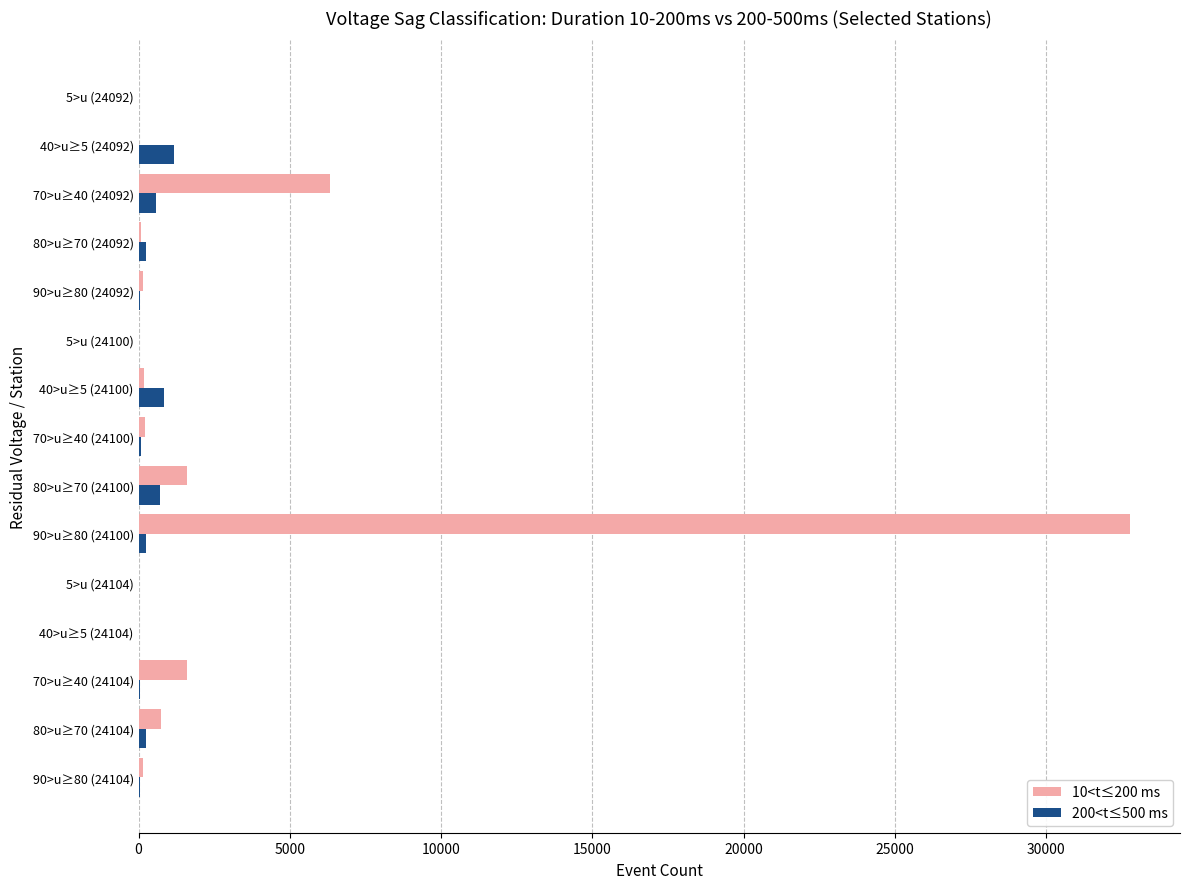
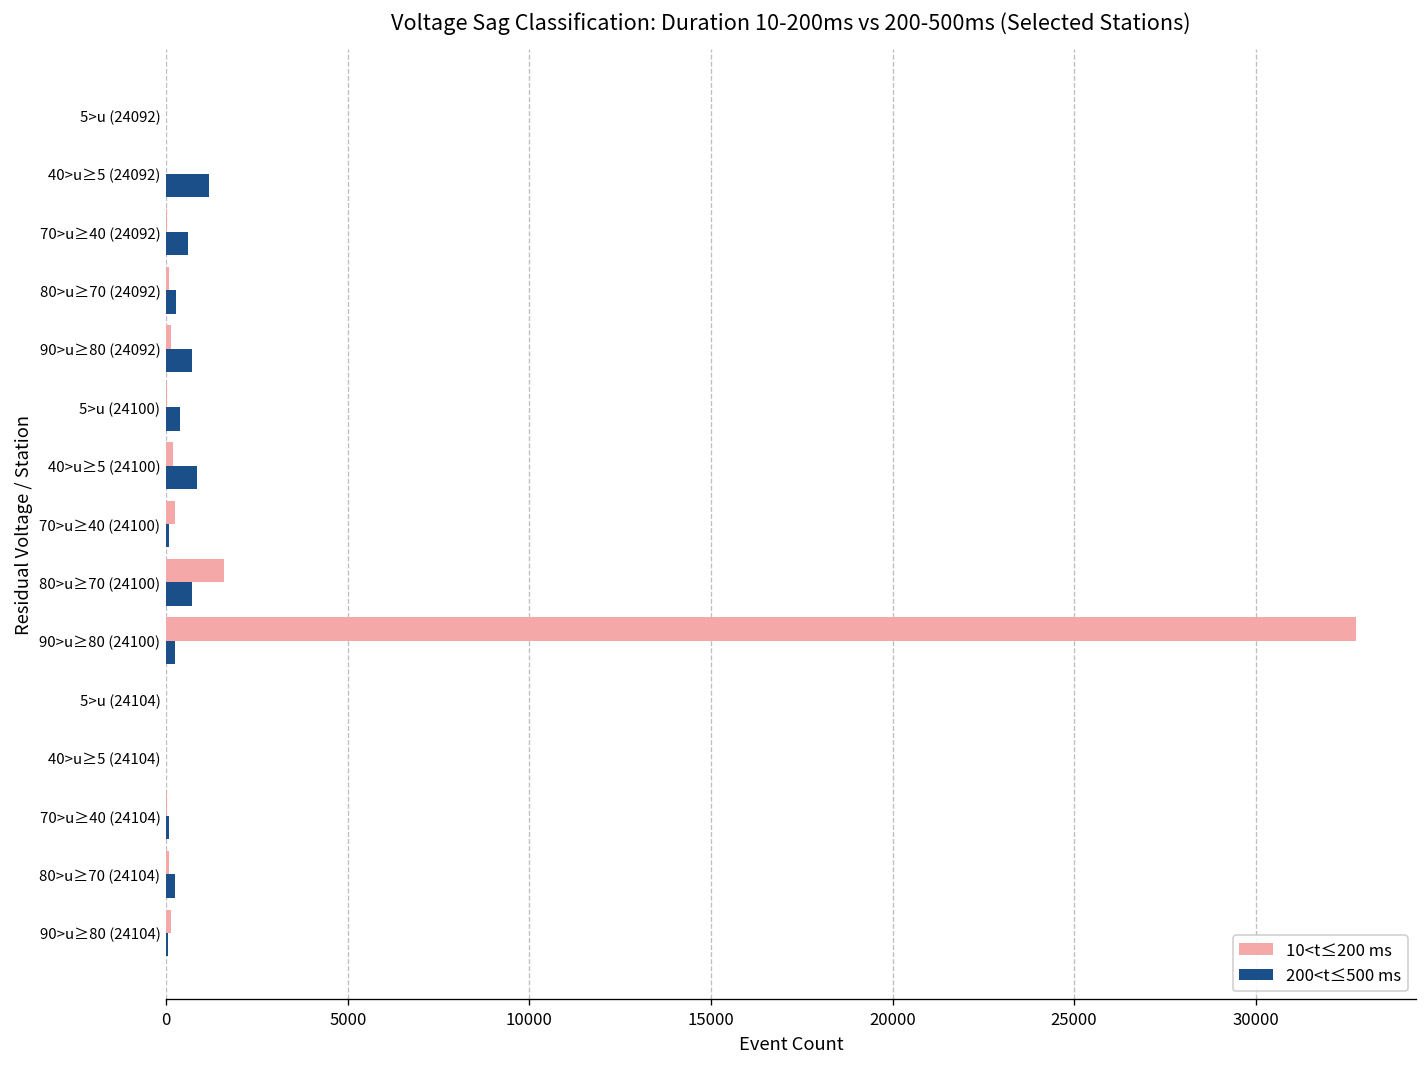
  {
    "10<t≤200 ms": {
-     "70>u≥40 (24092)": 6300,
+     "70>u≥40 (24092)": 0,
      "90>u≥80 (24092)": 100,
      "40>u≥5 (24100)": 200,
      "70>u≥40 (24100)": 200,
      "80>u≥70 (24100)": 1600,
      "90>u≥80 (24100)": 32800,
-     "70>u≥40 (24104)": 1600,
-     "80>u≥70 (24104)": 700,
+     "70>u≥40 (24104)": 0,
+     "80>u≥70 (24104)": 100,
      "90>u≥80 (24104)": 100
    },
    "200<t≤500 ms": {
      "5>u (24092)": 0,
      "40>u≥5 (24092)": 1200,
      "70>u≥40 (24092)": 600,
      "80>u≥70 (24092)": 300,
-     "90>u≥80 (24092)": 0,
-     "5>u (24100)": 0,
+     "90>u≥80 (24092)": 700,
+     "5>u (24100)": 400,
      "40>u≥5 (24100)": 800,
      "70>u≥40 (24100)": 100,
      "80>u≥70 (24100)": 700,
      "90>u≥80 (24100)": 200,
      "5>u (24104)": 0,
      "80>u≥70 (24104)": 300
    }
  }
